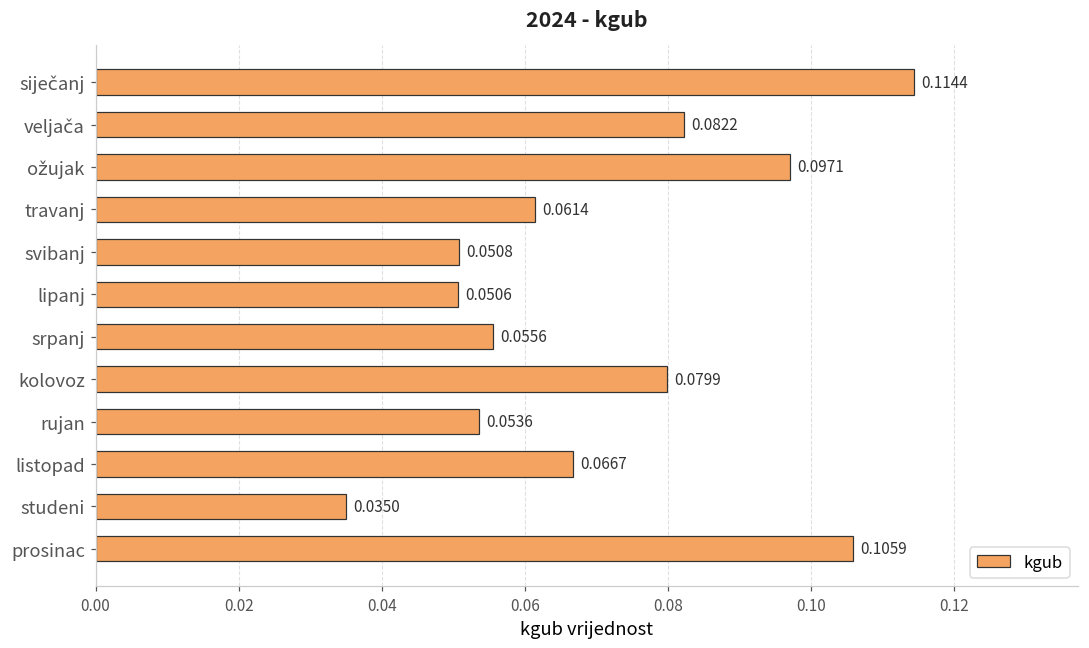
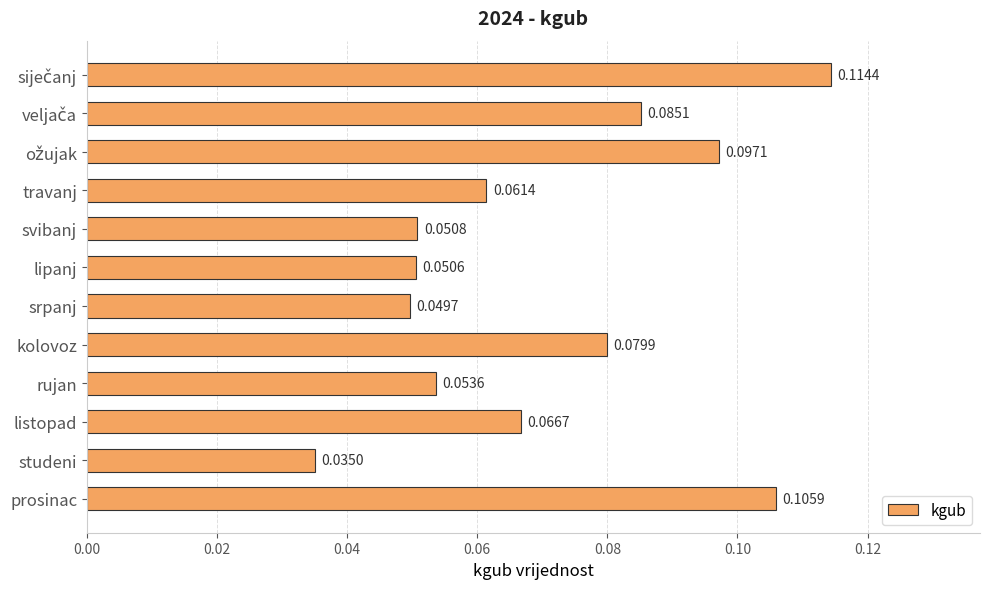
  {
    "siječanj": 0.1144,
-   "veljača": 0.0822,
+   "veljača": 0.0851,
    "ožujak": 0.0971,
    "travanj": 0.0614,
    "svibanj": 0.0508,
    "lipanj": 0.0506,
-   "srpanj": 0.0556,
+   "srpanj": 0.0497,
    "kolovoz": 0.0799,
    "rujan": 0.0536,
    "listopad": 0.0667,
    "studeni": 0.0350,
    "prosinac": 0.1059
  }
